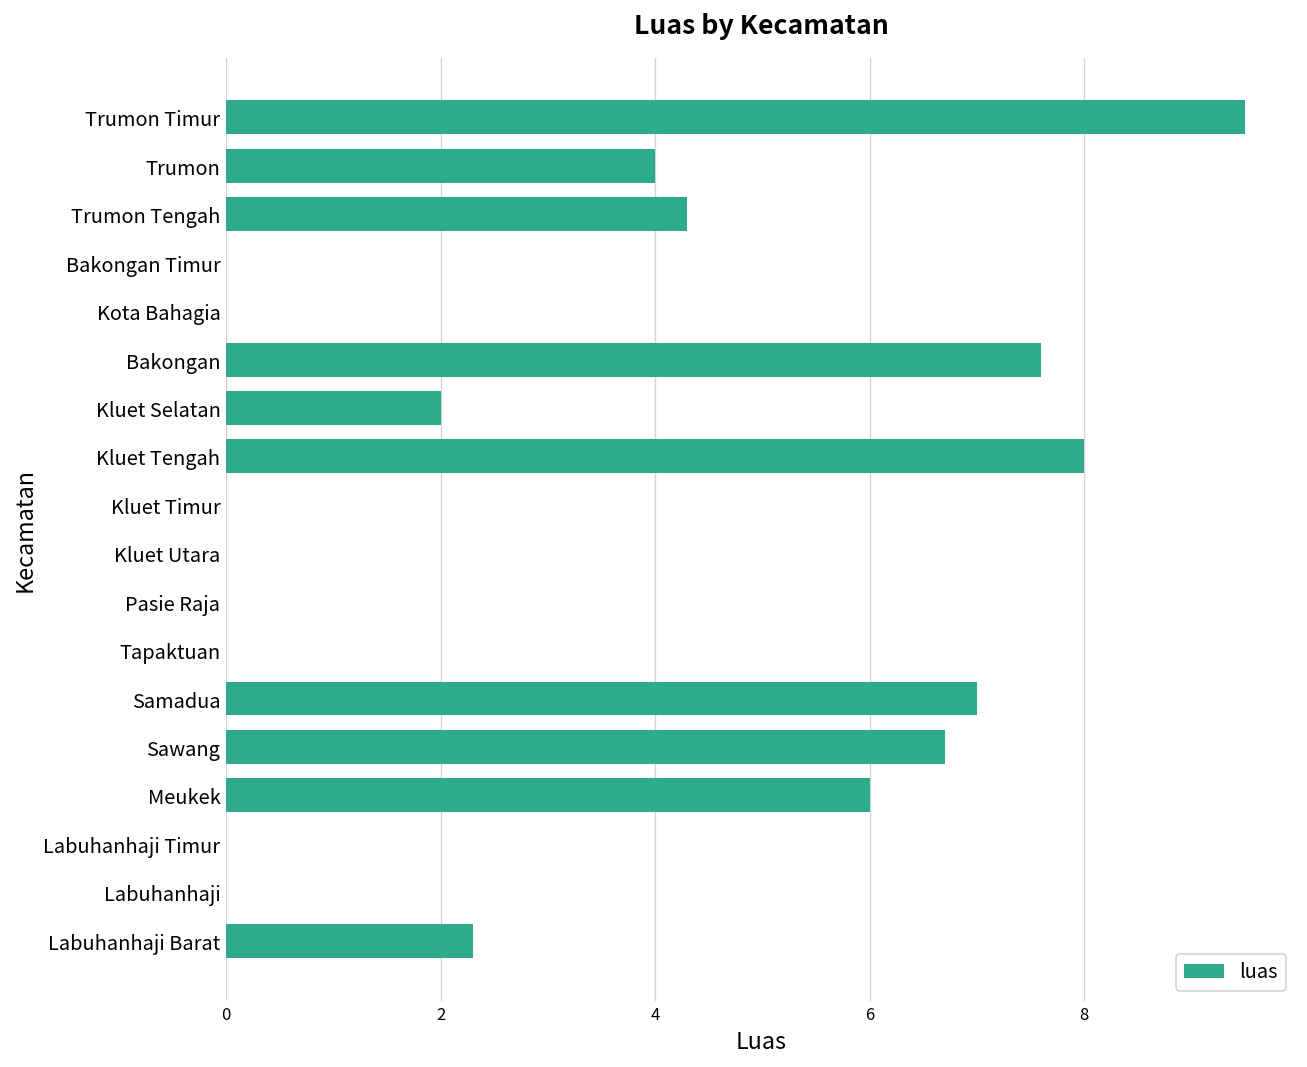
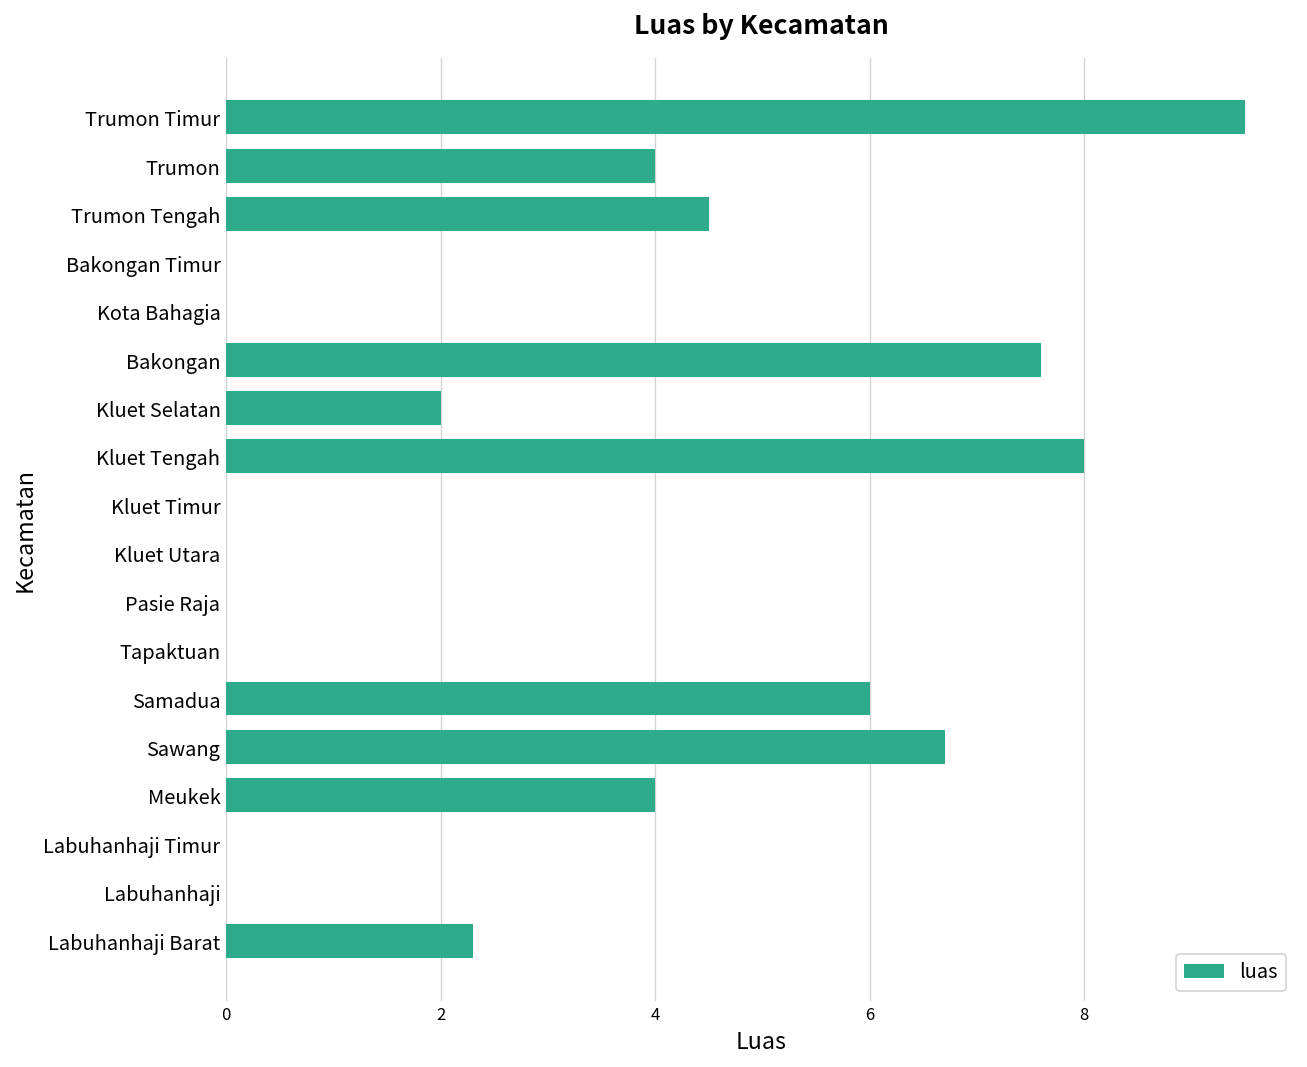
  {
    "Trumon Timur": 9.5,
    "Trumon": 4.0,
-   "Trumon Tengah": 4.3,
+   "Trumon Tengah": 4.5,
    "Bakongan Timur": 0.0,
    "Kota Bahagia": 0.0,
    "Bakongan": 7.6,
    "Kluet Selatan": 2.0,
    "Kluet Tengah": 8.0,
    "Kluet Timur": 0.0,
    "Kluet Utara": 0.0,
    "Pasie Raja": 0.0,
    "Tapaktuan": 0.0,
-   "Samadua": 7,
+   "Samadua": 6,
    "Sawang": 6.7,
-   "Meukek": 6,
+   "Meukek": 4,
    "Labuhanhaji Timur": 0.0,
    "Labuhanhaji": 0.0,
    "Labuhanhaji Barat": 2.3
  }
